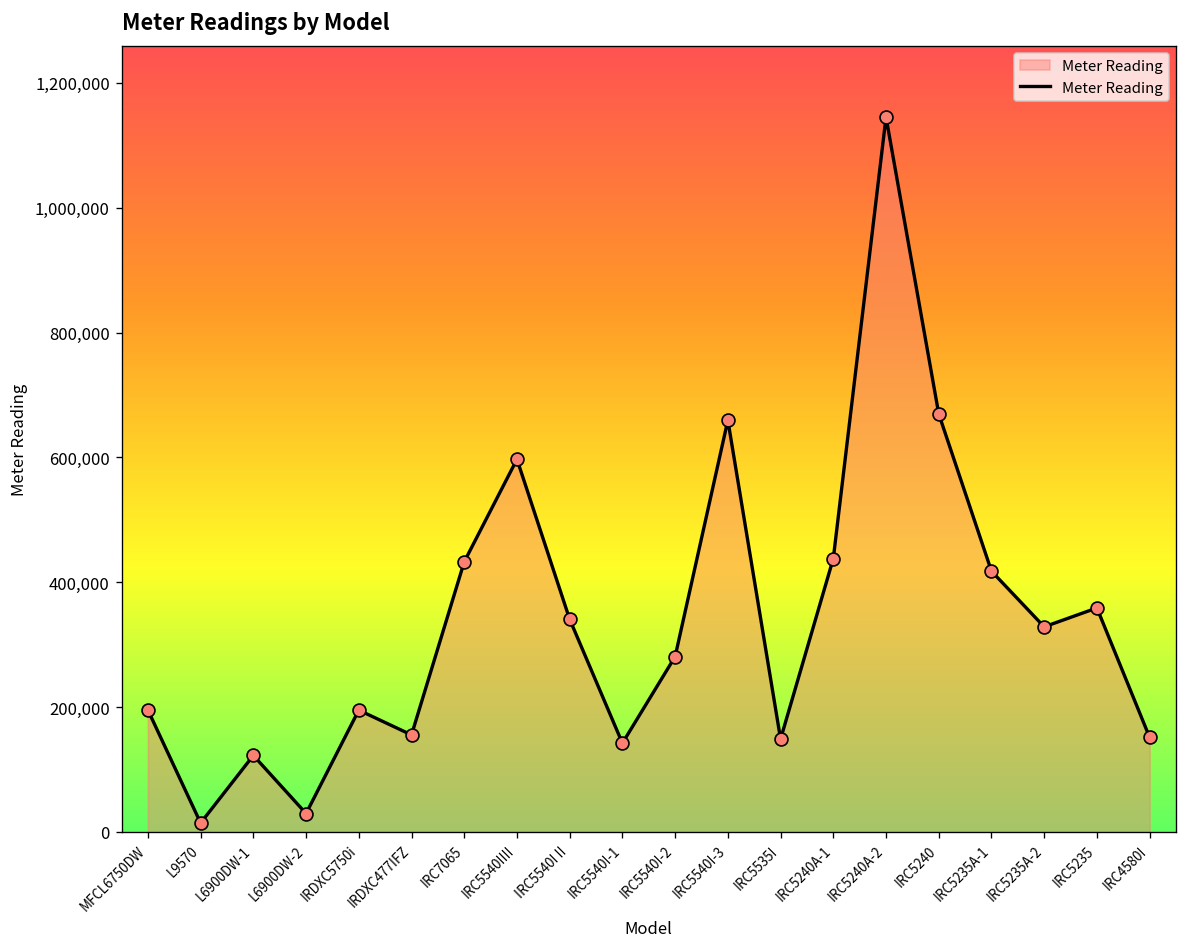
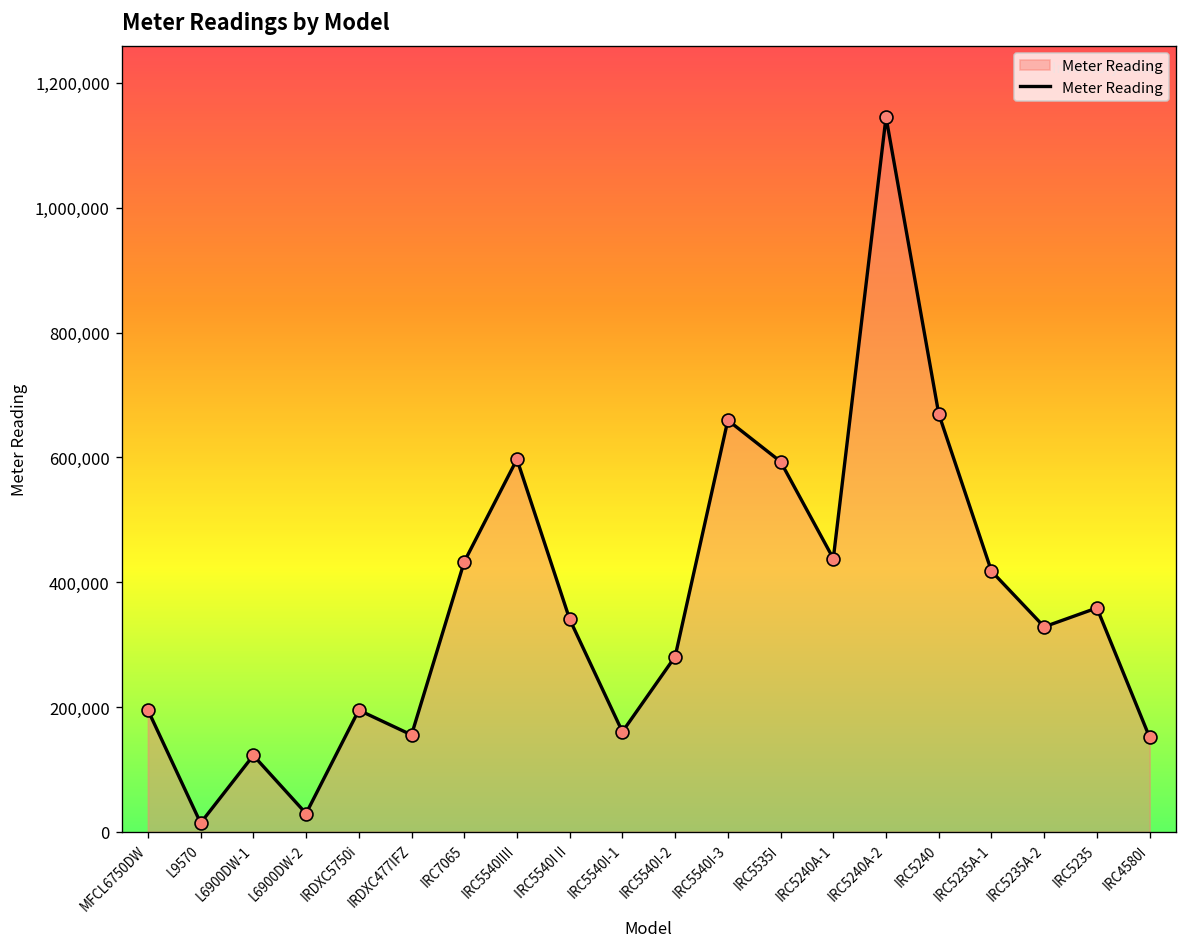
  {
    "MFCL6750DW": "200,000",
    "L9570": "10,000",
    "L6900DW-1": "120,000",
    "L6900DW-2": "30,000",
    "IRDXC5750i": "200,000",
    "IRDXC477IFZ": "160,000",
    "IRC7065": "430,000",
    "IRC5540IIII": "600,000",
    "IRC5540I II": "340,000",
-   "IRC5540I-1": "140,000",
+   "IRC5540I-1": "160,000",
    "IRC5540I-2": "280,000",
    "IRC5540I-3": "660,000",
-   "IRC5535I": "150,000",
+   "IRC5535I": "590,000",
    "IRC5240A-1": "440,000",
    "IRC5240A-2": "1,150,000",
    "IRC5240": "670,000",
    "IRC5235A-1": "420,000",
    "IRC5235A-2": "330,000",
    "IRC5235": "360,000",
    "IRC4580I": "150,000"
  }
